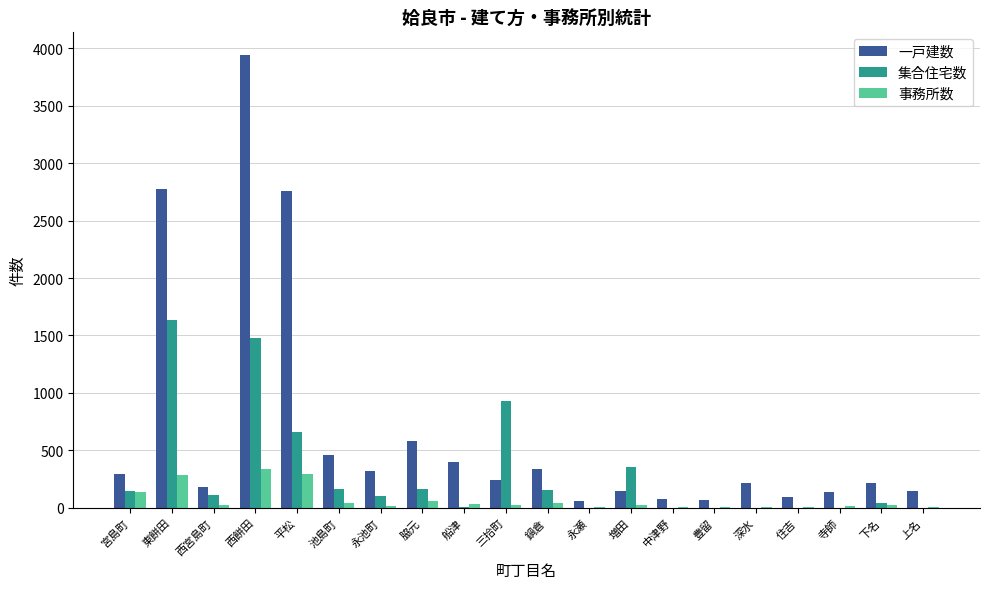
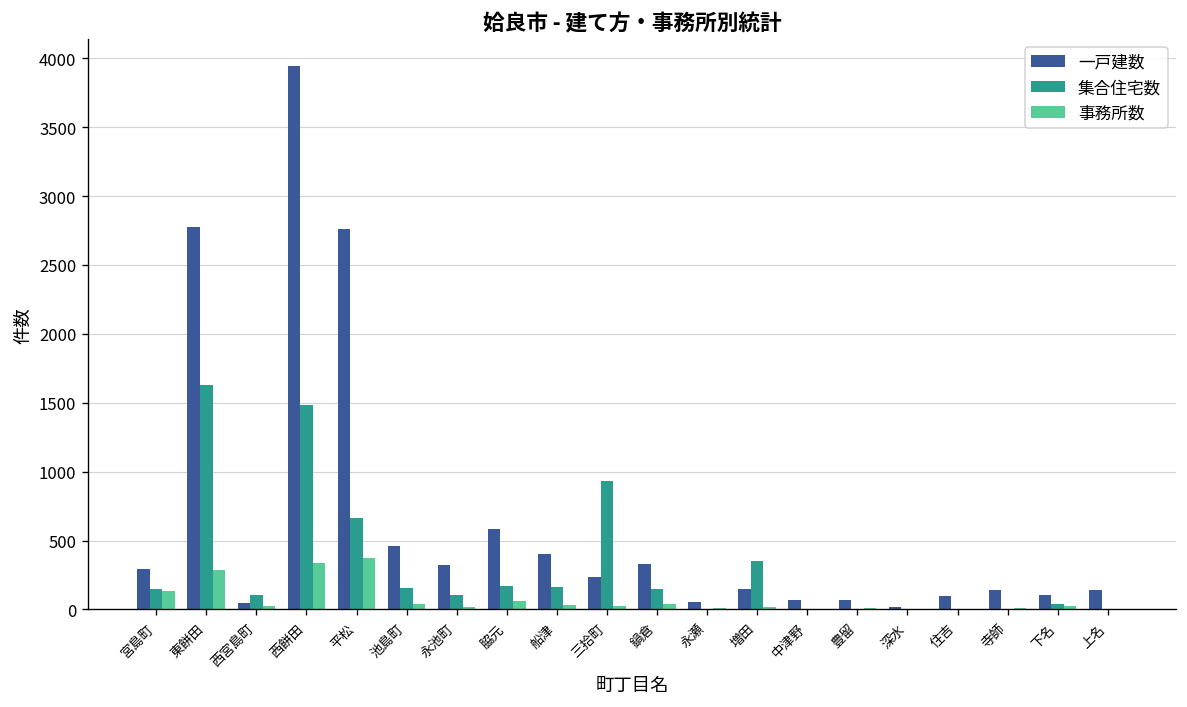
  {
    "一戸建数": {
      "宮島町": 290,
      "東餅田": 2770,
-     "西宮島町": 180,
+     "西宮島町": 50,
      "西餅田": 3940,
      "平松": 2760,
      "池島町": 460,
      "永池町": 320,
      "脇元": 580,
      "船津": 400,
      "三拾町": 240,
      "鍋倉": 330,
      "永瀬": 60,
      "増田": 150,
      "中津野": 70,
      "豊留": 70,
-     "深水": 220,
+     "深水": 20,
      "住吉": 100,
      "寺師": 140,
-     "下名": 220,
+     "下名": 100,
      "上名": 140
    },
    "集合住宅数": {
      "宮島町": 150,
      "東餅田": 1630,
      "西宮島町": 110,
      "西餅田": 1480,
      "平松": 660,
      "池島町": 160,
      "永池町": 100,
      "脇元": 170,
-     "船津": 0,
+     "船津": 160,
      "三拾町": 930,
      "鍋倉": 150,
      "永瀬": 0,
      "増田": 350,
      "中津野": 0,
      "豊留": 0,
      "深水": 0,
      "住吉": 0,
      "寺師": 0,
      "下名": 40,
      "上名": 0
    },
    "事務所数": {
      "宮島町": 130,
      "東餅田": 290,
      "西宮島町": 30,
      "西餅田": 340,
-     "平松": 300,
+     "平松": 370,
      "池島町": 40,
      "脇元": 60,
      "船津": 30,
      "三拾町": 20,
      "鍋倉": 40,
      "下名": 20
    }
  }
